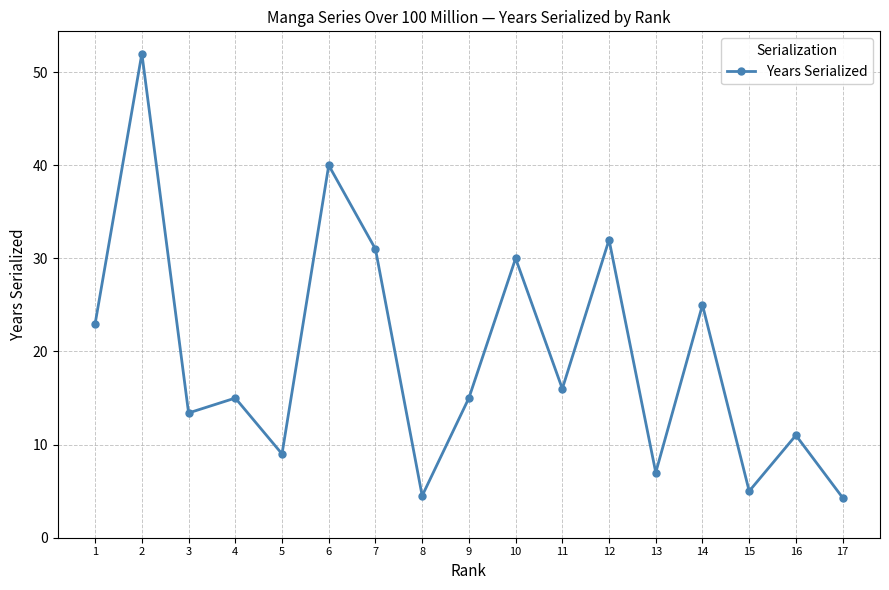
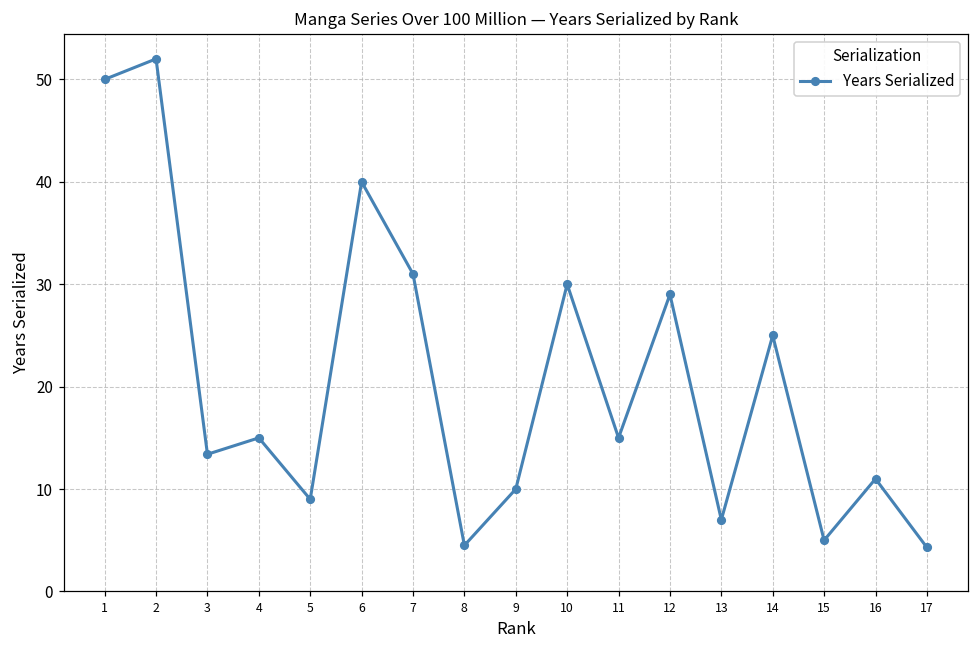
  {
-   "1": 23,
+   "1": 50,
    "2": 52,
    "3": 13,
    "4": 15,
    "5": 9,
    "6": 40,
    "7": 31,
    "8": 5,
-   "9": 15,
+   "9": 10,
    "10": 30,
-   "11": 16,
-   "12": 32,
+   "11": 15,
+   "12": 29,
    "13": 7,
    "14": 25,
    "15": 5,
    "16": 11,
    "17": 4
  }
